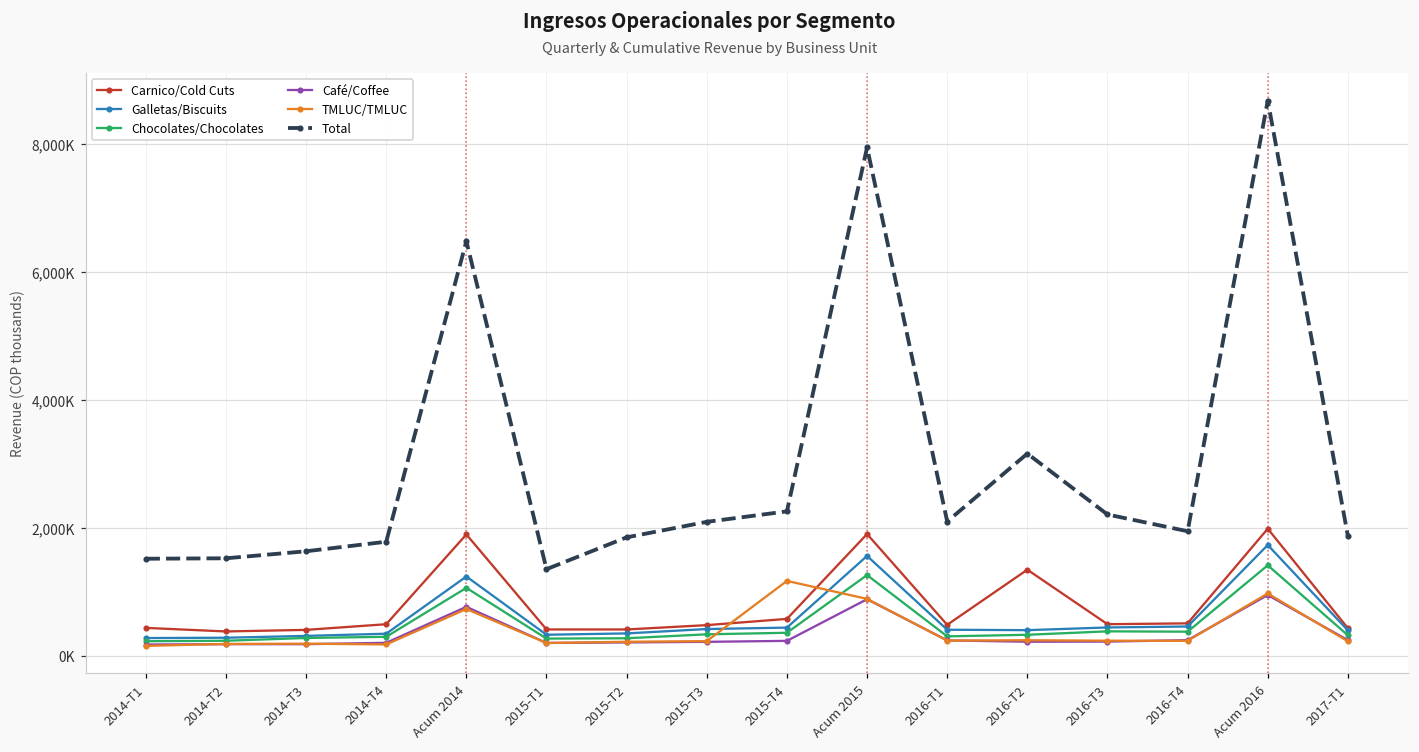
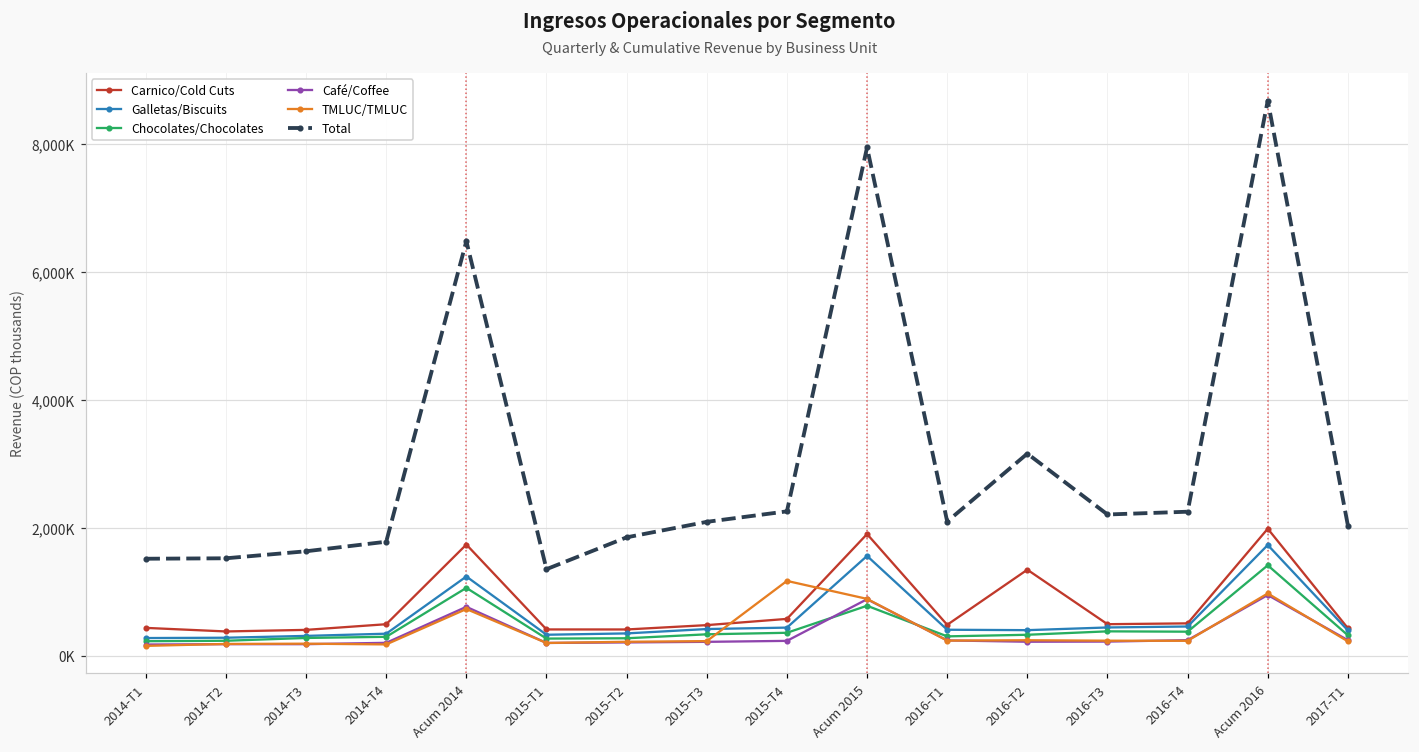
  {
    "Carnico/Cold Cuts": {
      "2014-T1": "400,000",
      "2014-T2": "400,000",
      "2014-T3": "400,000",
      "2014-T4": "500,000",
-     "Acum 2014": "1,900,000",
+     "Acum 2014": "1,700,000",
      "2015-T1": "400,000",
      "2015-T2": "400,000",
      "2015-T3": "500,000",
      "2015-T4": "600,000",
      "Acum 2015": "1,900,000",
      "2016-T1": "500,000",
      "2016-T2": "1,400,000",
      "2016-T3": "500,000",
      "2016-T4": "500,000",
      "Acum 2016": "2,000,000"
    },
    "Galletas/Biscuits": {
      "2014-T1": "300,000",
      "2014-T2": "300,000",
      "2014-T4": "400,000",
      "Acum 2014": "1,200,000",
      "2015-T1": "300,000",
      "2015-T2": "400,000",
      "2015-T3": "400,000",
      "2015-T4": "400,000",
      "Acum 2015": "1,600,000",
      "2016-T1": "400,000",
      "2016-T2": "400,000",
      "2016-T3": "500,000",
      "2016-T4": "500,000",
      "Acum 2016": "1,700,000"
    },
    "Chocolates/Chocolates": {
      "2014-T1": "200,000",
      "2014-T2": "200,000",
      "2014-T4": "300,000",
      "Acum 2014": "1,100,000",
      "2015-T1": "300,000",
      "2015-T2": "300,000",
      "2015-T3": "300,000",
      "2015-T4": "400,000",
-     "Acum 2015": "1,300,000",
+     "Acum 2015": "800,000",
      "2016-T1": "300,000",
      "2016-T2": "300,000",
      "2016-T3": "400,000",
      "2016-T4": "400,000",
      "Acum 2016": "1,400,000",
      "2017-T1": "300,000"
    },
    "Café/Coffee": {
      "2015-T4": "200,000"
    },
    "TMLUC/TMLUC": {
      "2015-T4": "1,200,000"
    },
    "Total": {
      "2014-T1": "1,500,000",
      "2014-T2": "1,500,000",
      "2014-T3": "1,600,000",
      "2014-T4": "1,800,000",
      "Acum 2014": "6,500,000",
      "2015-T1": "1,400,000",
      "2015-T2": "1,900,000",
      "2015-T3": "2,100,000",
      "2015-T4": "2,300,000",
      "Acum 2015": "7,900,000",
      "2016-T1": "2,100,000",
      "2016-T2": "3,200,000",
      "2016-T3": "2,200,000",
-     "2016-T4": "2,000,000",
+     "2016-T4": "2,300,000",
      "Acum 2016": "8,700,000",
-     "2017-T1": "1,900,000"
+     "2017-T1": "2,000,000"
    }
  }
